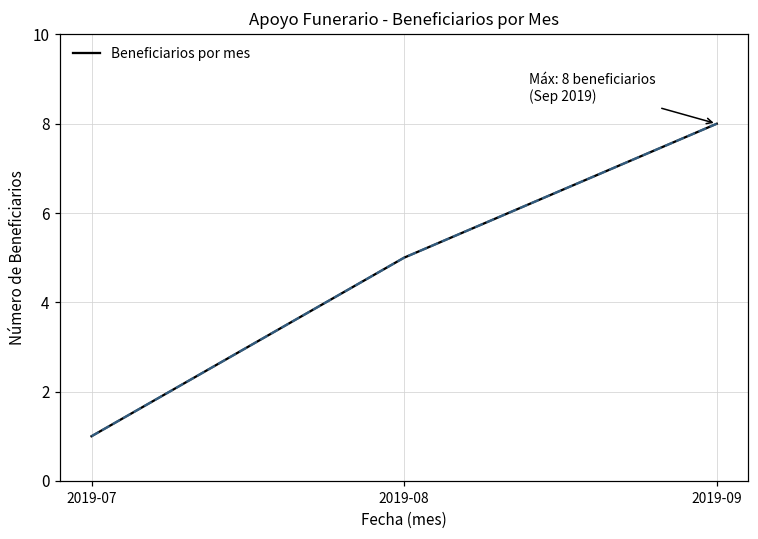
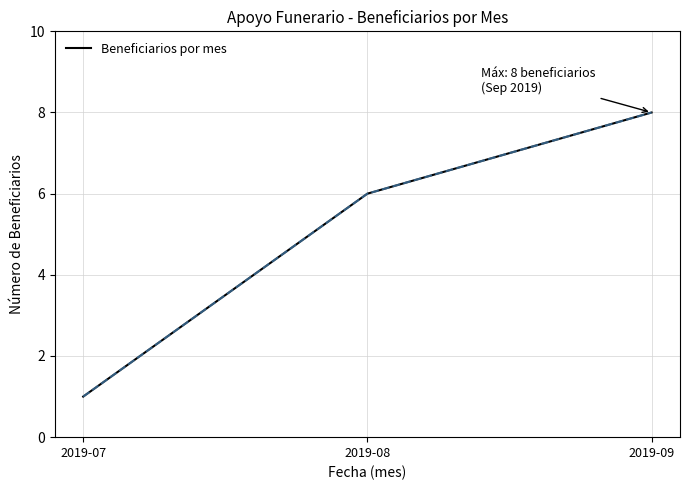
  {
    "2019-07": 1,
-   "2019-08": 5
+   "2019-08": 6
  }
